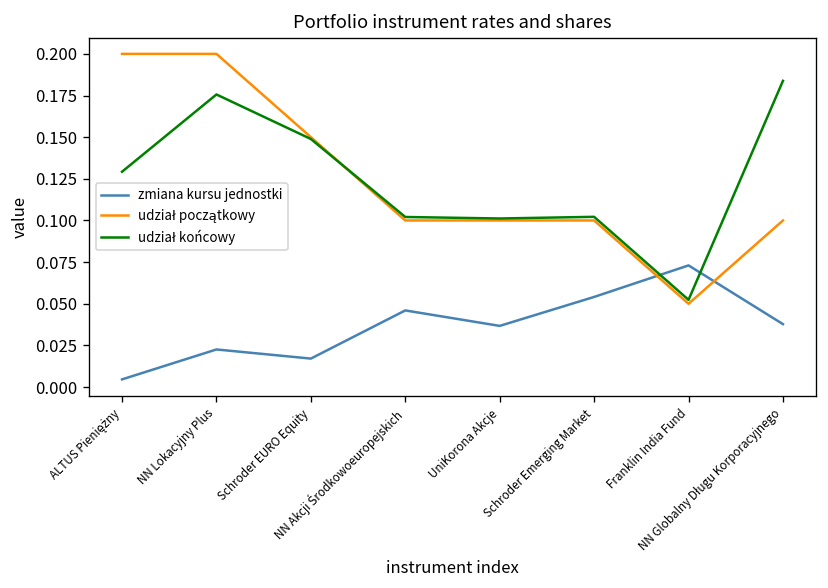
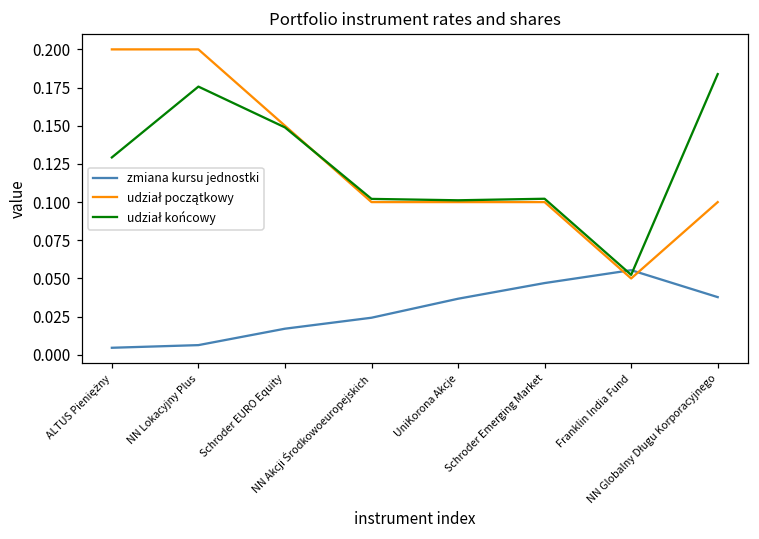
  {
    "zmiana kursu jednostki": {
      "ALTUS Pieniężny": 0.005,
-     "NN Lokacyjny Plus": 0.023,
+     "NN Lokacyjny Plus": 0.006,
      "Schroder EURO Equity": 0.017,
-     "NN Akcji Środkowoeuropejskich": 0.046,
+     "NN Akcji Środkowoeuropejskich": 0.024,
      "UniKorona Akcje": 0.037,
-     "Schroder Emerging Market": 0.054,
-     "Franklin India Fund": 0.073,
+     "Schroder Emerging Market": 0.047,
+     "Franklin India Fund": 0.055,
      "NN Globalny Długu Korporacyjnego": 0.038
    },
    "udział początkowy": {
      "ALTUS Pieniężny": 0.200,
      "NN Lokacyjny Plus": 0.200,
      "NN Akcji Środkowoeuropejskich": 0.100,
      "Schroder Emerging Market": 0.100,
      "Franklin India Fund": 0.050,
      "NN Globalny Długu Korporacyjnego": 0.100
    },
    "udział końcowy": {
      "ALTUS Pieniężny": 0.129,
      "NN Lokacyjny Plus": 0.176,
      "NN Akcji Środkowoeuropejskich": 0.102,
      "Schroder Emerging Market": 0.102,
      "Franklin India Fund": 0.052,
      "NN Globalny Długu Korporacyjnego": 0.184
    }
  }
